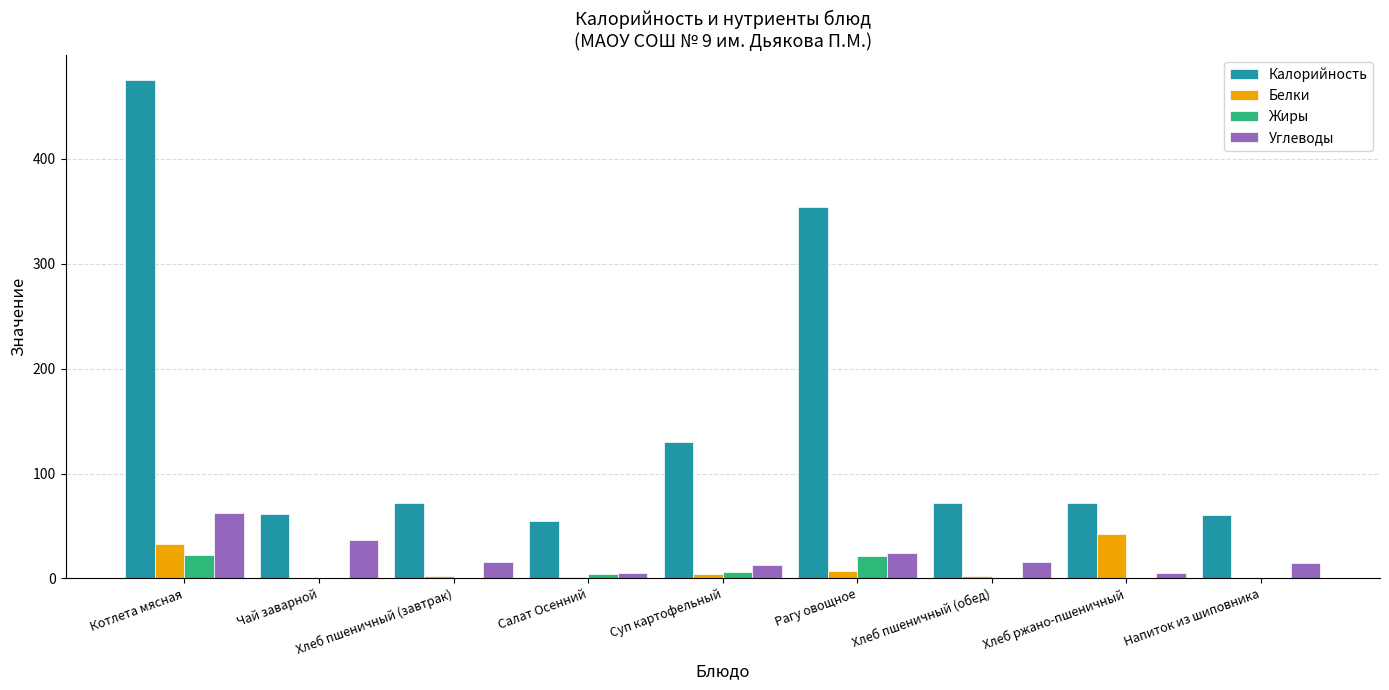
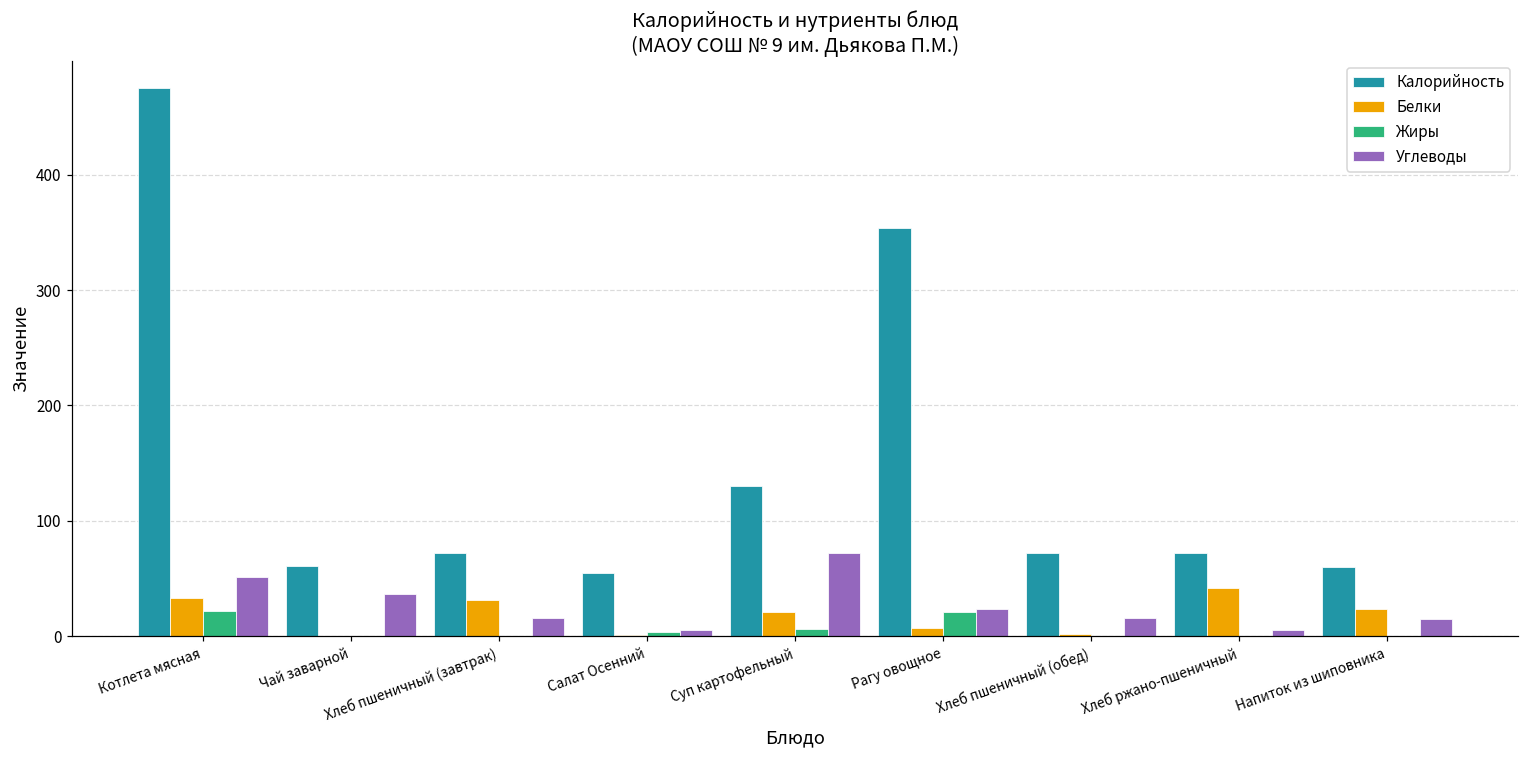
  {
    "Белки": {
      "Котлета мясная": 33,
      "Чай заварной": 0,
-     "Хлеб пшеничный (завтрак)": 2,
-     "Суп картофельный": 4,
+     "Хлеб пшеничный (завтрак)": 31,
+     "Суп картофельный": 21,
      "Рагу овощное": 7,
      "Хлеб ржано-пшеничный": 42,
-     "Напиток из шиповника": 0
+     "Напиток из шиповника": 24
    },
    "Углеводы": {
-     "Котлета мясная": 62,
+     "Котлета мясная": 51,
      "Чай заварной": 37,
      "Хлеб пшеничный (завтрак)": 16,
      "Салат Осенний": 5,
-     "Суп картофельный": 13,
+     "Суп картофельный": 72,
      "Рагу овощное": 24,
      "Хлеб пшеничный (обед)": 16,
      "Хлеб ржано-пшеничный": 5,
      "Напиток из шиповника": 15
    }
  }
